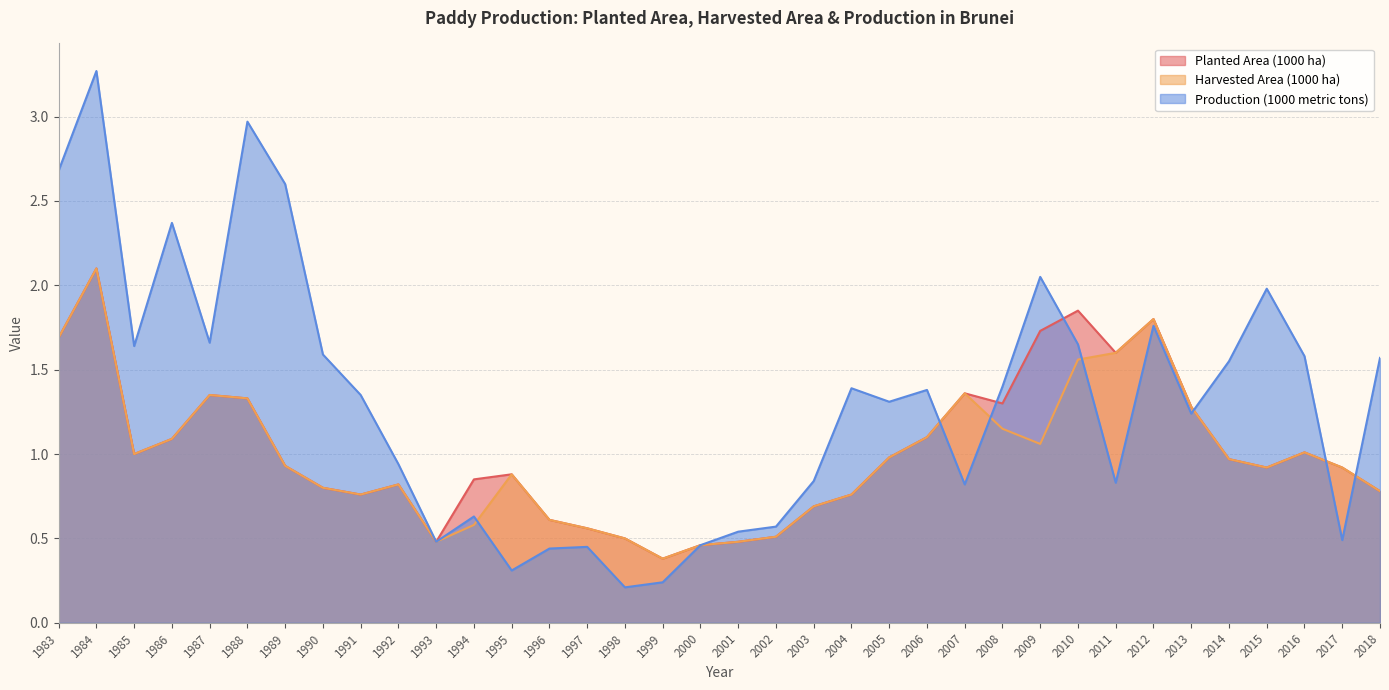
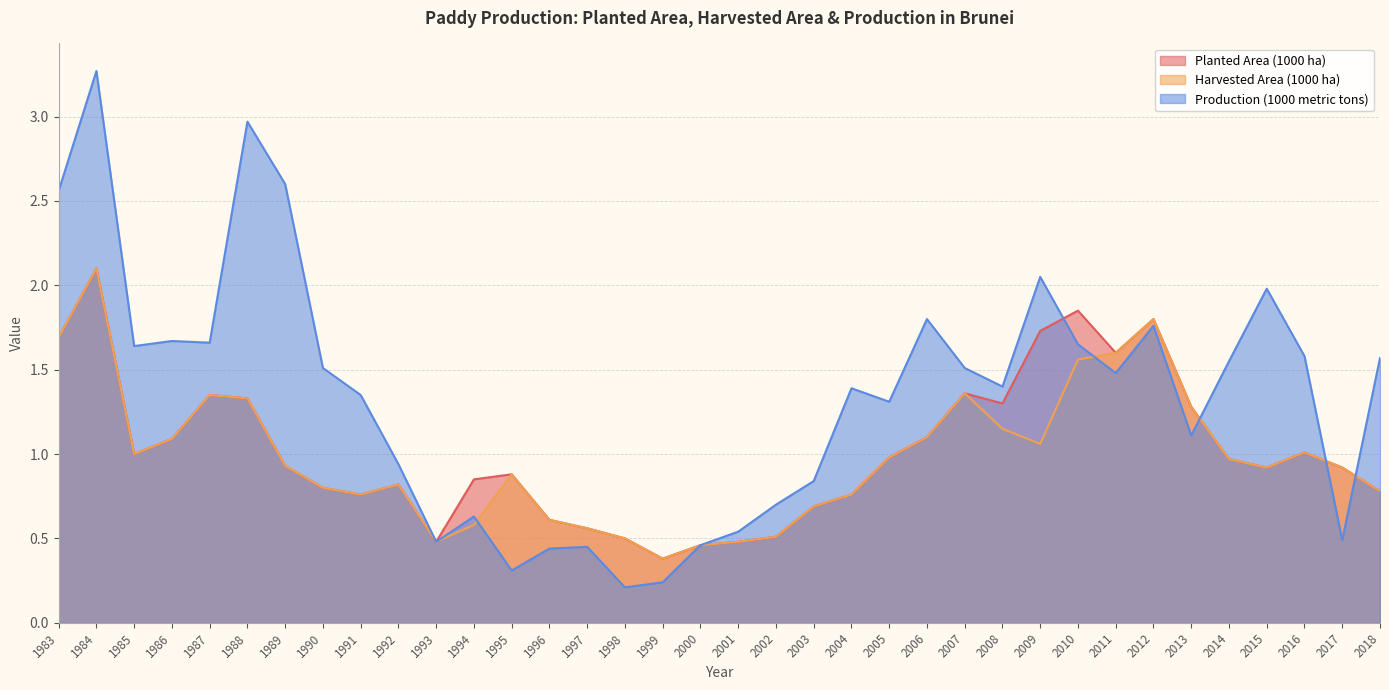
  {
    "Production (1000 metric tons)": {
-     "1983": 2.68,
+     "1983": 2.56,
      "1984": 3.27,
      "1985": 1.64,
-     "1986": 2.37,
+     "1986": 1.67,
      "1987": 1.66,
      "1988": 2.97,
      "1989": 2.60,
-     "1990": 1.59,
+     "1990": 1.51,
      "1991": 1.35,
      "1992": 0.94,
      "1994": 0.63,
      "1995": 0.31,
      "1996": 0.44,
      "1997": 0.45,
      "1998": 0.21,
      "1999": 0.24,
      "2001": 0.54,
-     "2002": 0.57,
+     "2002": 0.70,
      "2003": 0.84,
      "2004": 1.39,
      "2005": 1.31,
-     "2006": 1.38,
-     "2007": 0.82,
+     "2006": 1.80,
+     "2007": 1.51,
      "2008": 1.40,
      "2009": 2.05,
      "2010": 1.65,
-     "2011": 0.83,
+     "2011": 1.48,
      "2012": 1.76,
-     "2013": 1.24,
+     "2013": 1.11,
      "2014": 1.55,
      "2015": 1.98,
      "2016": 1.58,
      "2017": 0.49,
      "2018": 1.57
    }
  }
